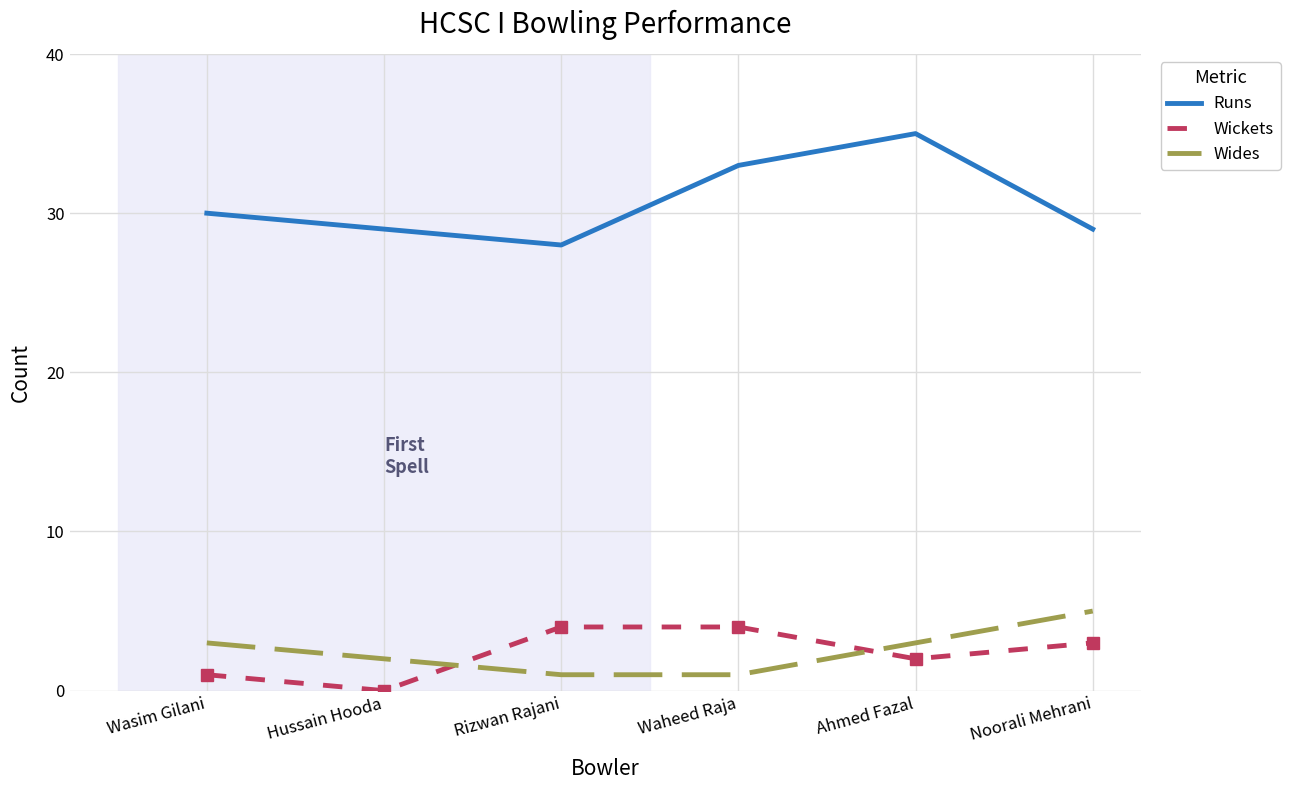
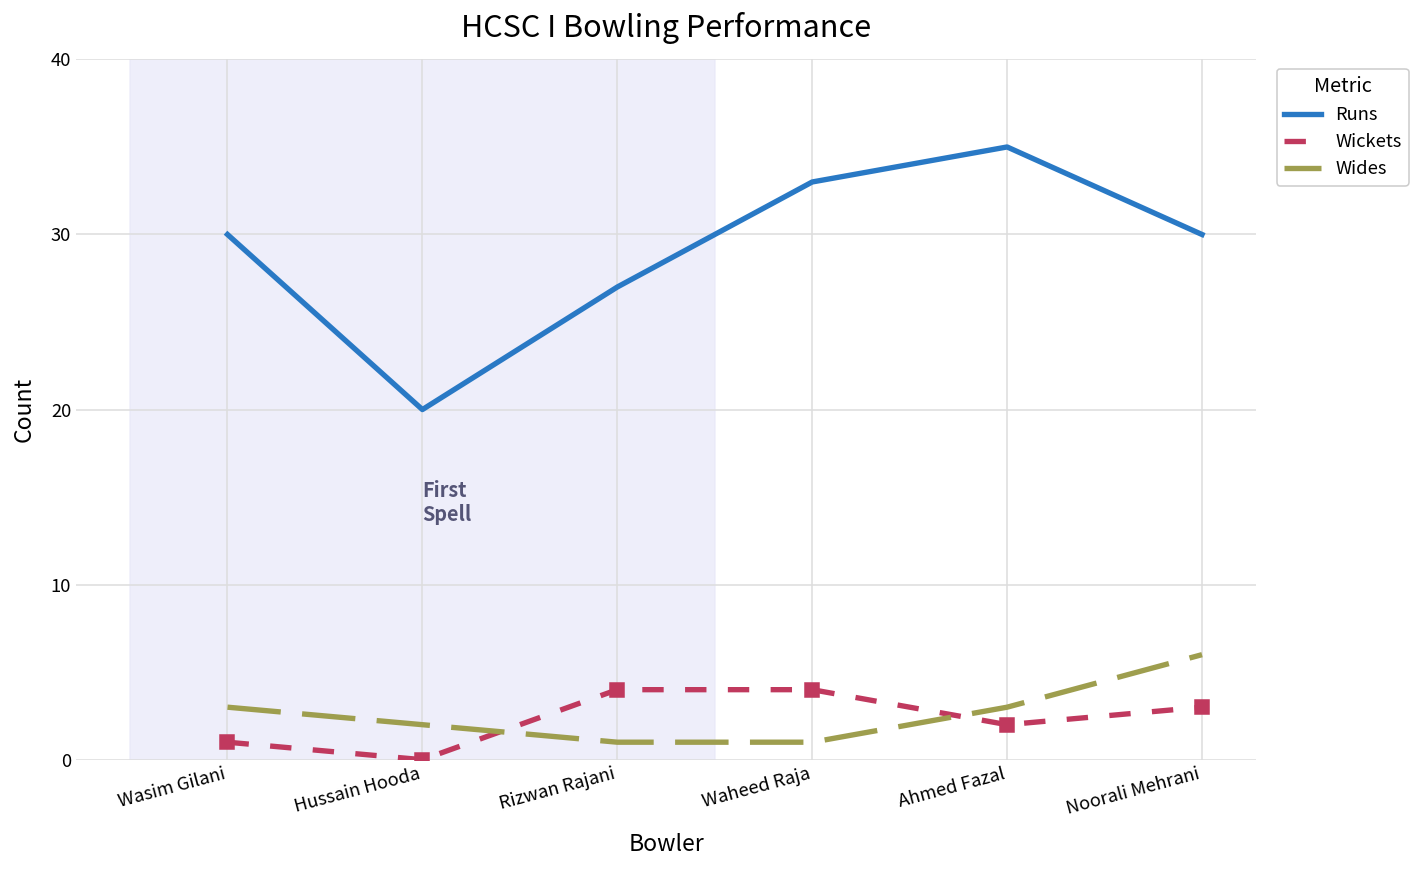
  {
    "Runs": {
      "Wasim Gilani": 30,
-     "Hussain Hooda": 29,
-     "Rizwan Rajani": 28,
+     "Hussain Hooda": 20,
+     "Rizwan Rajani": 27,
      "Waheed Raja": 33,
      "Ahmed Fazal": 35,
-     "Noorali Mehrani": 29
+     "Noorali Mehrani": 30
    },
    "Wickets": {
      "Wasim Gilani": 1,
      "Hussain Hooda": 0,
      "Rizwan Rajani": 4,
      "Waheed Raja": 4,
      "Ahmed Fazal": 2,
      "Noorali Mehrani": 3
    },
    "Wides": {
      "Wasim Gilani": 3,
      "Hussain Hooda": 2,
      "Rizwan Rajani": 1,
      "Waheed Raja": 1,
      "Ahmed Fazal": 3,
-     "Noorali Mehrani": 5
+     "Noorali Mehrani": 6
    }
  }
